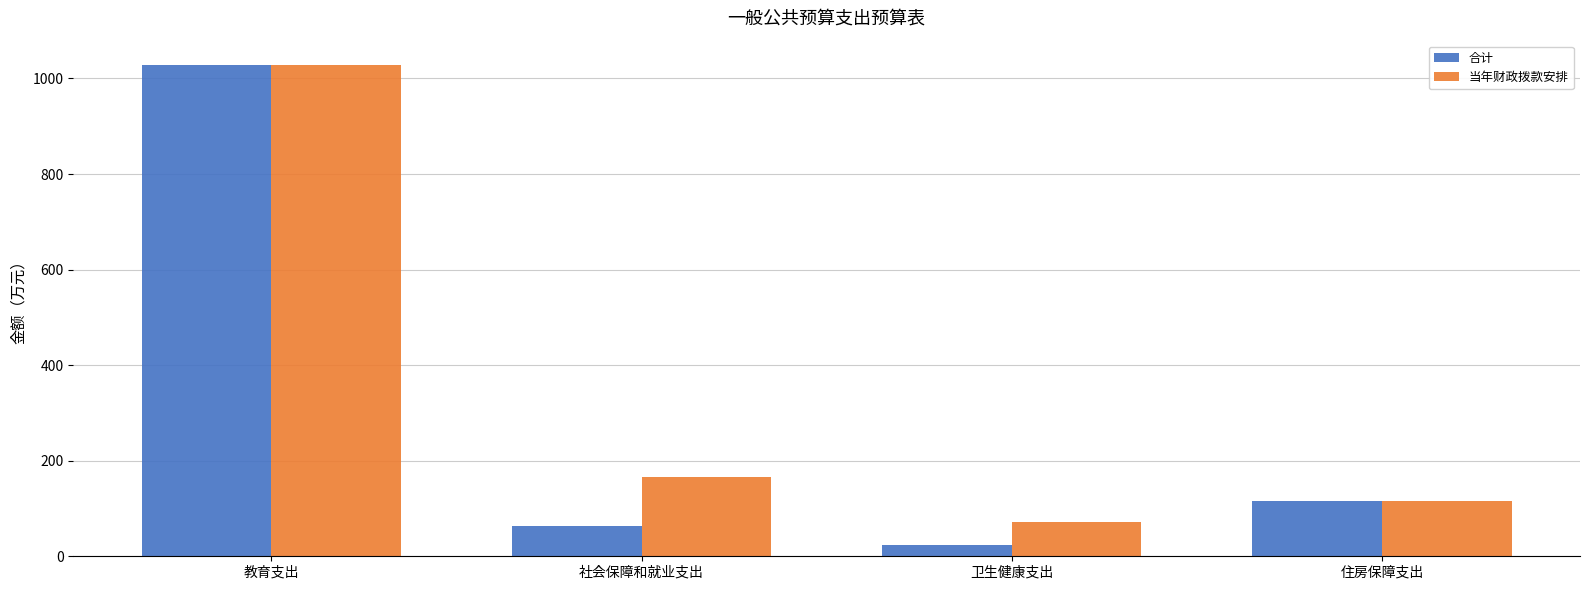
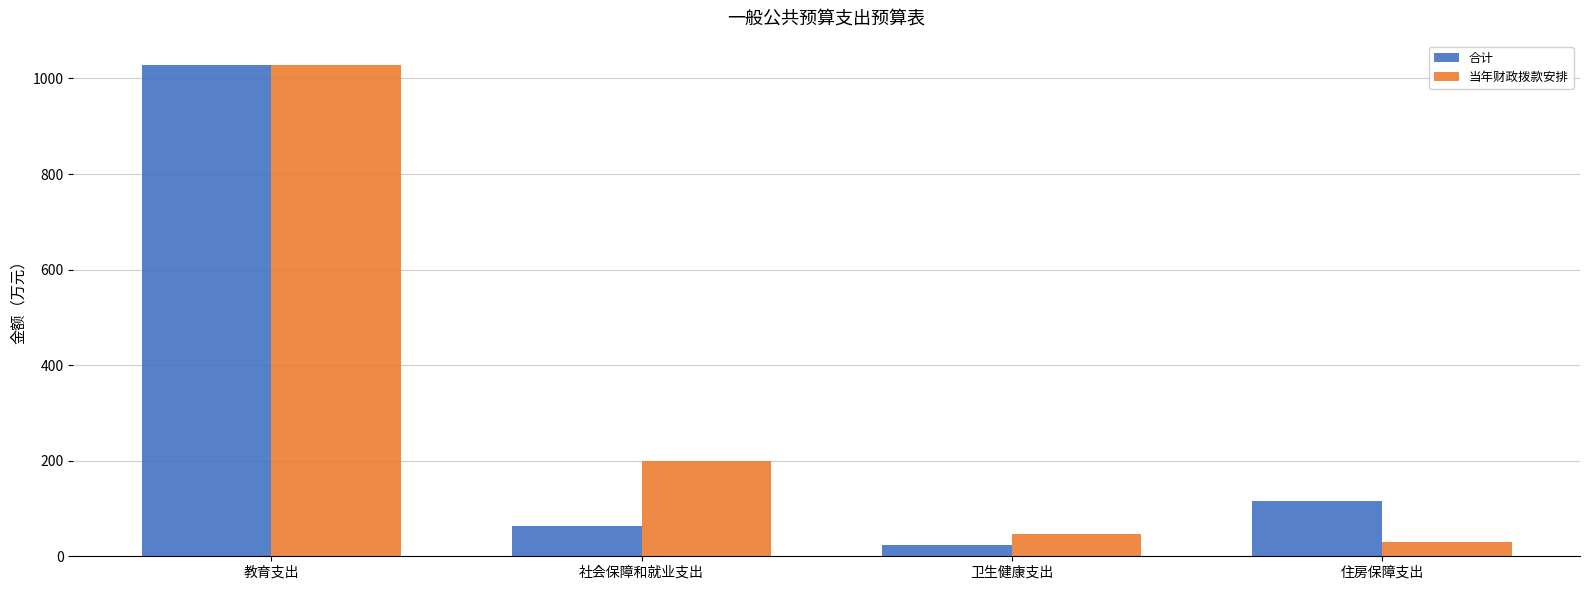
  {
    "合计": {
      "教育支出": 1030,
      "社会保障和就业支出": 60,
      "卫生健康支出": 20,
      "住房保障支出": 120
    },
    "当年财政拨款安排": {
      "教育支出": 1030,
-     "社会保障和就业支出": 170,
-     "卫生健康支出": 70,
-     "住房保障支出": 120
+     "社会保障和就业支出": 200,
+     "卫生健康支出": 50,
+     "住房保障支出": 30
    }
  }
